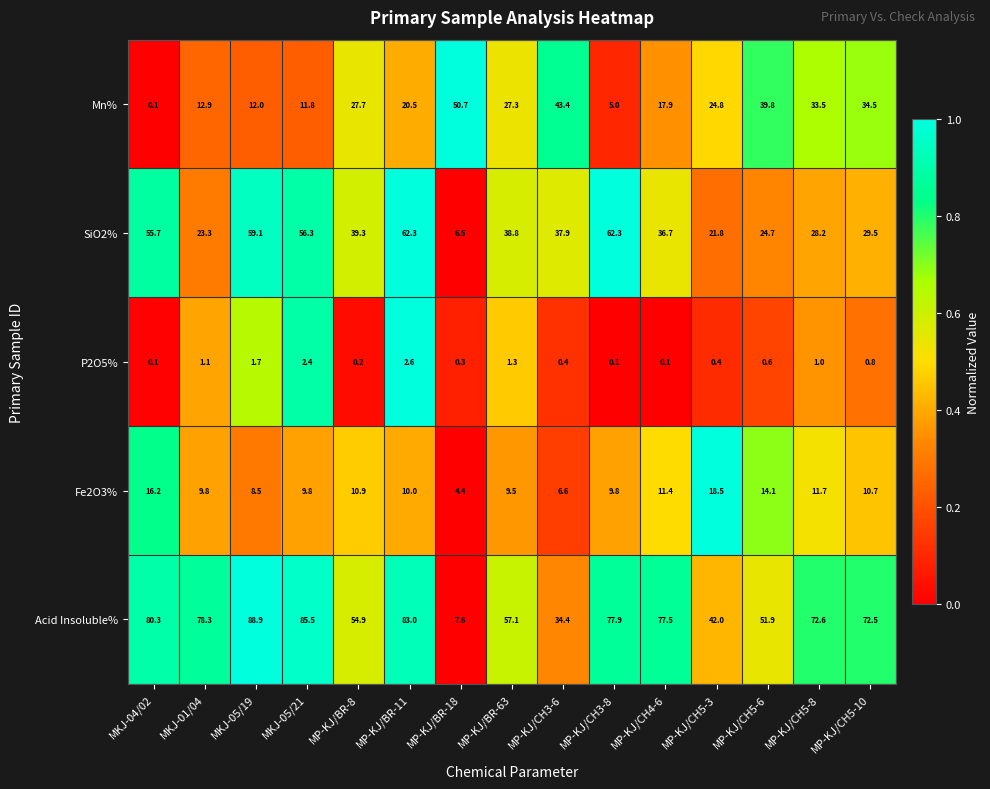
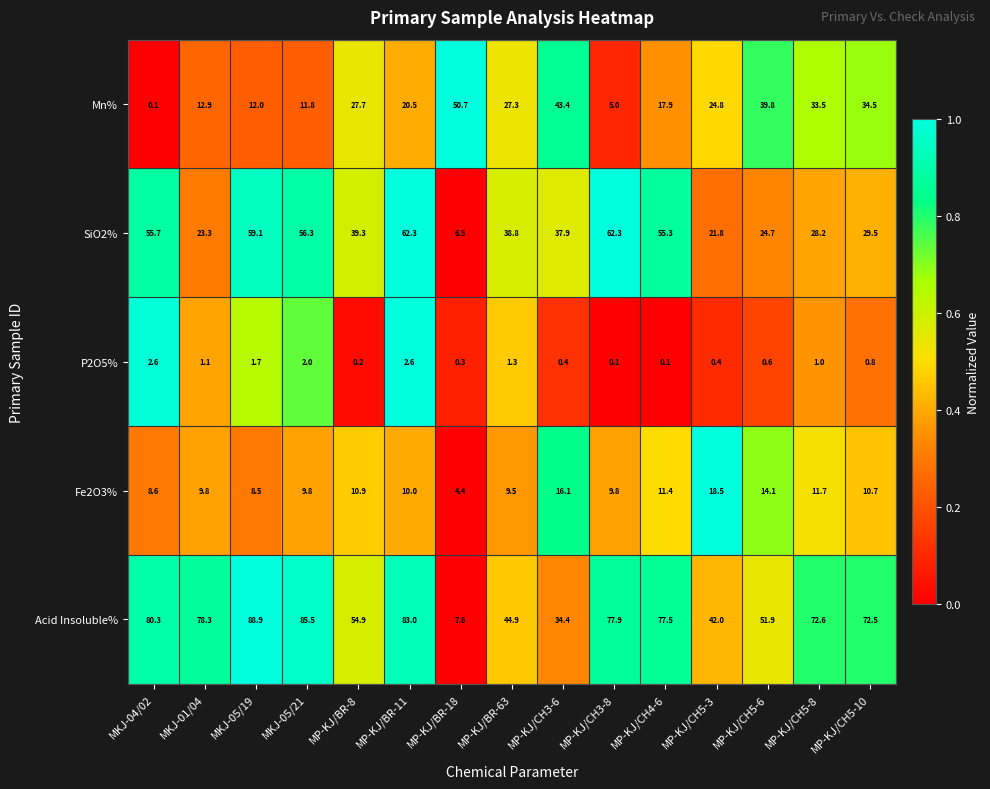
  {
    "Mn%": {
      "MKJ-04/02": 0.1,
      "MKJ-01/04": 12.9,
      "MKJ-05/19": 12.0,
      "MKJ-05/21": 11.8,
      "MP-KJ/BR-8": 27.7,
      "MP-KJ/BR-11": 20.5,
      "MP-KJ/BR-18": 50.7,
      "MP-KJ/BR-63": 27.3,
      "MP-KJ/CH3-6": 43.4,
      "MP-KJ/CH3-8": 5.0,
      "MP-KJ/CH4-6": 17.9,
      "MP-KJ/CH5-3": 24.8,
      "MP-KJ/CH5-6": 39.8,
      "MP-KJ/CH5-8": 33.5,
      "MP-KJ/CH5-10": 34.5
    },
    "SiO2%": {
      "MKJ-04/02": 55.7,
      "MKJ-01/04": 23.3,
      "MKJ-05/19": 59.1,
      "MKJ-05/21": 56.3,
      "MP-KJ/BR-8": 39.3,
      "MP-KJ/BR-11": 62.3,
      "MP-KJ/BR-18": 6.5,
      "MP-KJ/BR-63": 38.8,
      "MP-KJ/CH3-6": 37.9,
      "MP-KJ/CH3-8": 62.3,
-     "MP-KJ/CH4-6": 36.7,
+     "MP-KJ/CH4-6": 55.3,
      "MP-KJ/CH5-3": 21.8,
      "MP-KJ/CH5-6": 24.7,
      "MP-KJ/CH5-8": 28.2,
      "MP-KJ/CH5-10": 29.5
    },
    "P2O5%": {
-     "MKJ-04/02": 0.1,
+     "MKJ-04/02": 2.6,
      "MKJ-01/04": 1.1,
      "MKJ-05/19": 1.7,
-     "MKJ-05/21": 2.4,
+     "MKJ-05/21": 2.0,
      "MP-KJ/BR-8": 0.2,
      "MP-KJ/BR-11": 2.6,
      "MP-KJ/BR-18": 0.3,
      "MP-KJ/BR-63": 1.3,
      "MP-KJ/CH3-6": 0.4,
      "MP-KJ/CH3-8": 0.1,
      "MP-KJ/CH4-6": 0.1,
      "MP-KJ/CH5-3": 0.4,
      "MP-KJ/CH5-6": 0.6,
      "MP-KJ/CH5-8": 1.0,
      "MP-KJ/CH5-10": 0.8
    },
    "Fe2O3%": {
-     "MKJ-04/02": 16.2,
+     "MKJ-04/02": 8.6,
      "MKJ-01/04": 9.8,
      "MKJ-05/19": 8.5,
      "MKJ-05/21": 9.8,
      "MP-KJ/BR-8": 10.9,
      "MP-KJ/BR-11": 10.0,
      "MP-KJ/BR-18": 4.4,
      "MP-KJ/BR-63": 9.5,
-     "MP-KJ/CH3-6": 6.6,
+     "MP-KJ/CH3-6": 16.1,
      "MP-KJ/CH3-8": 9.8,
      "MP-KJ/CH4-6": 11.4,
      "MP-KJ/CH5-3": 18.5,
      "MP-KJ/CH5-6": 14.1,
      "MP-KJ/CH5-8": 11.7,
      "MP-KJ/CH5-10": 10.7
    },
    "Acid Insoluble%": {
      "MKJ-04/02": 80.3,
      "MKJ-01/04": 78.3,
      "MKJ-05/19": 88.9,
      "MKJ-05/21": 85.5,
      "MP-KJ/BR-8": 54.9,
      "MP-KJ/BR-11": 83.0,
      "MP-KJ/BR-18": 7.6,
-     "MP-KJ/BR-63": 57.1,
+     "MP-KJ/BR-63": 44.9,
      "MP-KJ/CH3-6": 34.4,
      "MP-KJ/CH3-8": 77.9,
      "MP-KJ/CH4-6": 77.5,
      "MP-KJ/CH5-3": 42.0,
      "MP-KJ/CH5-6": 51.9,
      "MP-KJ/CH5-8": 72.6,
      "MP-KJ/CH5-10": 72.5
    }
  }
